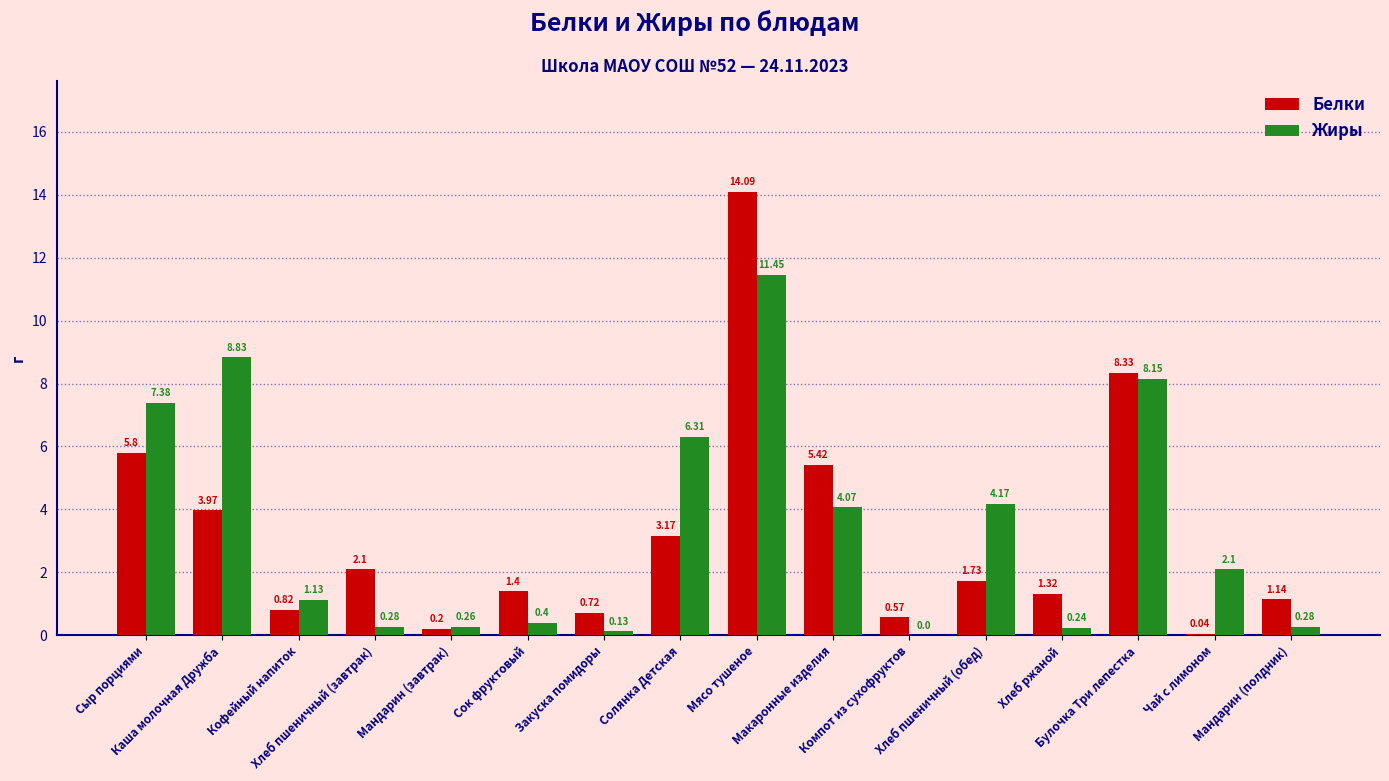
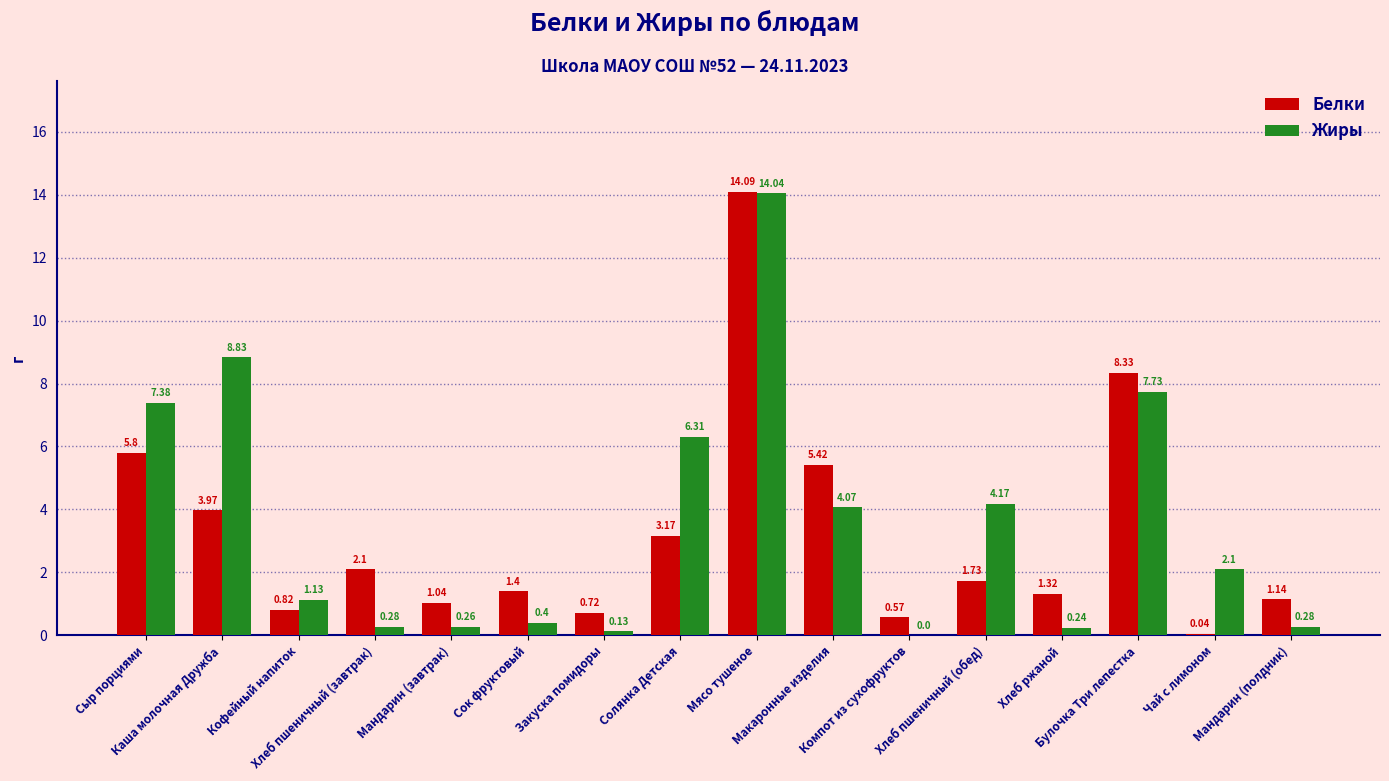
  {
    "Белки": {
      "Сыр порциями": 5.8,
      "Каша молочная Дружба": 3.97,
      "Кофейный напиток": 0.82,
      "Хлеб пшеничный (завтрак)": 2.1,
-     "Мандарин (завтрак)": 0.2,
+     "Мандарин (завтрак)": 1.04,
      "Сок фруктовый": 1.4,
      "Закуска помидоры": 0.72,
      "Солянка Детская": 3.17,
      "Мясо тушеное": 14.09,
      "Макаронные изделия": 5.42,
      "Компот из сухофруктов": 0.57,
      "Хлеб пшеничный (обед)": 1.73,
      "Хлеб ржаной": 1.32,
      "Булочка Три лепестка": 8.33,
      "Чай с лимоном": 0.04,
      "Мандарин (полдник)": 1.14
    },
    "Жиры": {
      "Сыр порциями": 7.38,
      "Каша молочная Дружба": 8.83,
      "Кофейный напиток": 1.13,
      "Хлеб пшеничный (завтрак)": 0.28,
      "Мандарин (завтрак)": 0.26,
      "Сок фруктовый": 0.4,
      "Закуска помидоры": 0.13,
      "Солянка Детская": 6.31,
-     "Мясо тушеное": 11.45,
+     "Мясо тушеное": 14.04,
      "Макаронные изделия": 4.07,
      "Компот из сухофруктов": 0.0,
      "Хлеб пшеничный (обед)": 4.17,
      "Хлеб ржаной": 0.24,
-     "Булочка Три лепестка": 8.15,
+     "Булочка Три лепестка": 7.73,
      "Чай с лимоном": 2.1,
      "Мандарин (полдник)": 0.28
    }
  }
